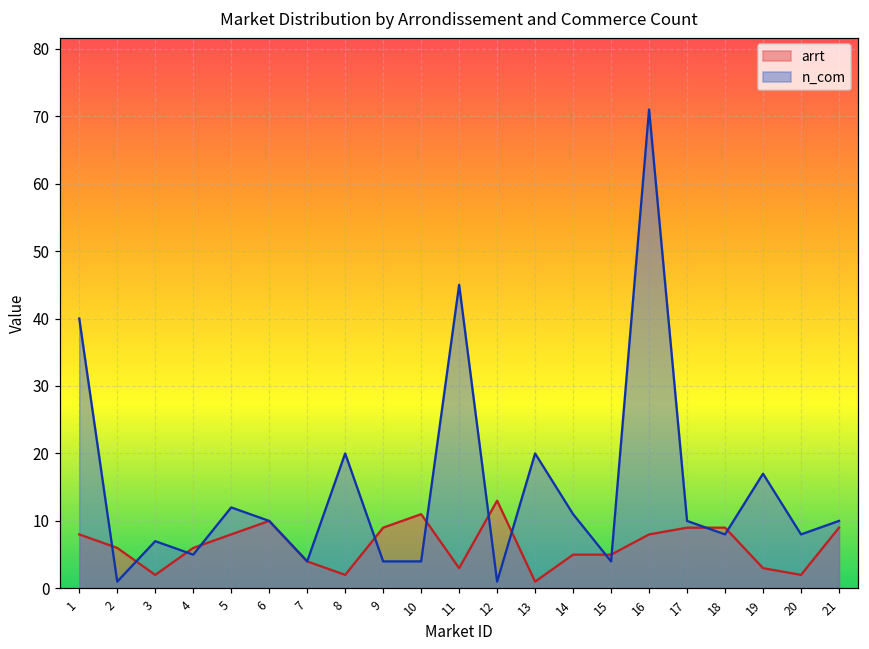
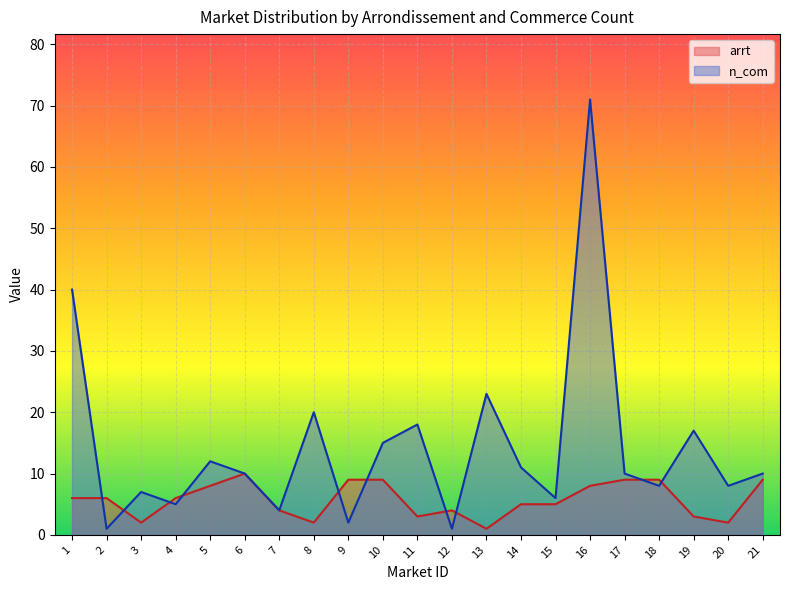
  {
    "arrt": {
-     "1": 8,
+     "1": 6,
      "2": 6,
      "3": 2,
      "4": 6,
      "5": 8,
      "8": 2,
      "9": 9,
-     "10": 11,
+     "10": 9,
      "11": 3,
-     "12": 13,
+     "12": 4,
      "13": 1,
      "14": 5,
      "15": 5,
      "16": 8,
      "17": 9,
      "18": 9,
      "19": 3,
      "20": 2,
      "21": 9
    },
    "n_com": {
      "1": 40,
      "2": 1,
      "3": 7,
      "4": 5,
      "5": 12,
      "8": 20,
-     "9": 4,
-     "10": 4,
-     "11": 45,
+     "9": 2,
+     "10": 15,
+     "11": 18,
      "12": 1,
-     "13": 20,
+     "13": 23,
      "14": 11,
-     "15": 4,
+     "15": 6,
      "16": 71,
      "17": 10,
      "18": 8,
      "19": 17,
      "20": 8,
      "21": 10
    }
  }
